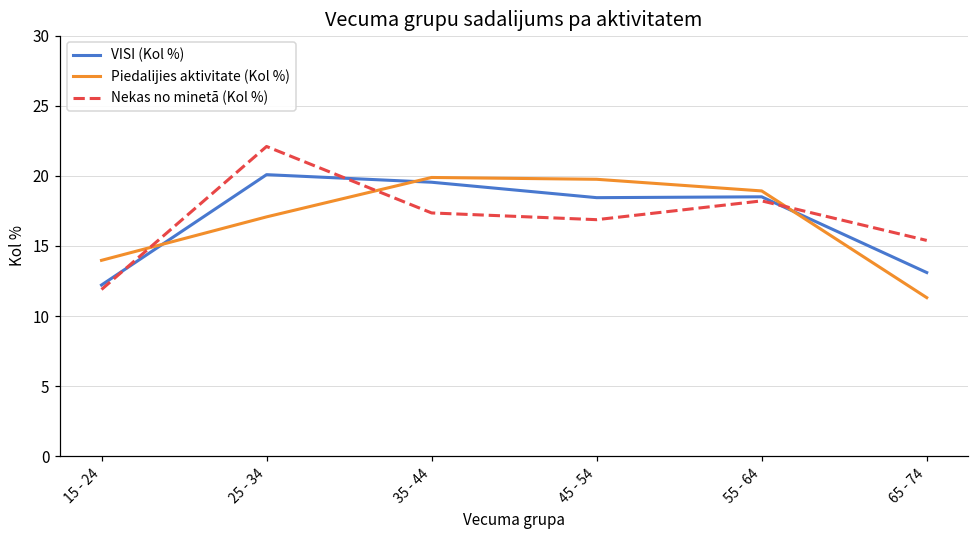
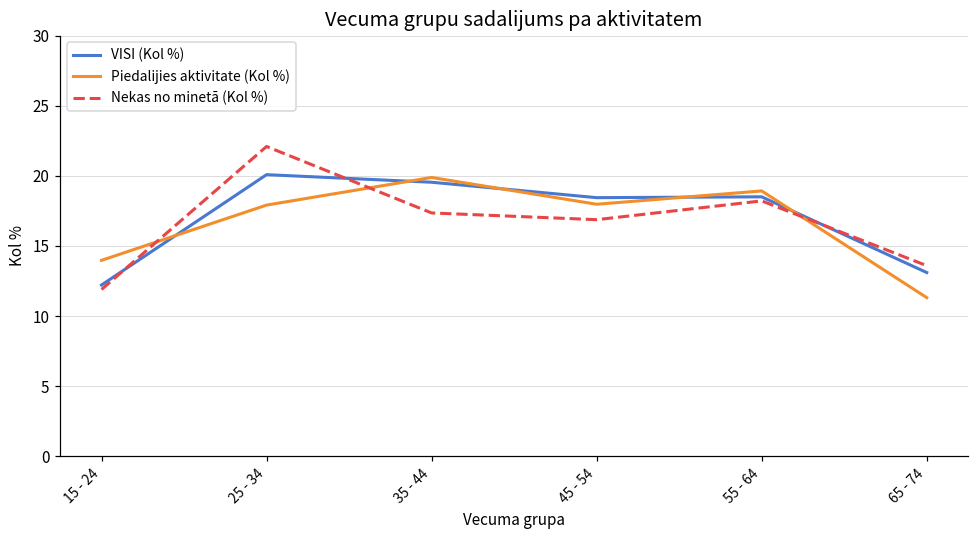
  {
    "VISI (Kol %)": {
      "15 - 24": 12.2,
      "25 - 34": 20.1,
      "35 - 44": 19.5,
      "45 - 54": 18.4,
      "55 - 64": 18.5,
      "65 - 74": 13.1
    },
    "Piedalijies aktivitate (Kol %)": {
      "15 - 24": 14.0,
-     "25 - 34": 17.1,
+     "25 - 34": 17.9,
      "35 - 44": 19.9,
-     "45 - 54": 19.8,
+     "45 - 54": 18.0,
      "55 - 64": 18.9,
      "65 - 74": 11.3
    },
    "Nekas no minetā (Kol %)": {
      "15 - 24": 11.9,
      "25 - 34": 22.1,
      "35 - 44": 17.4,
      "45 - 54": 16.9,
      "55 - 64": 18.2,
-     "65 - 74": 15.4
+     "65 - 74": 13.6
    }
  }
